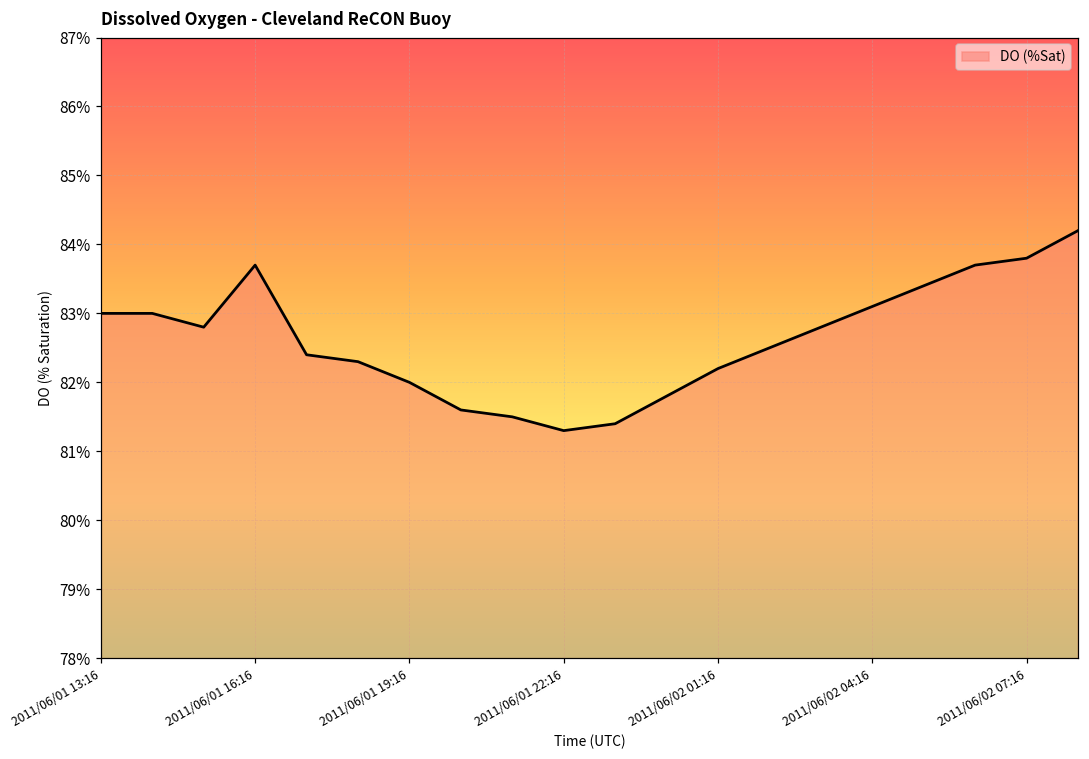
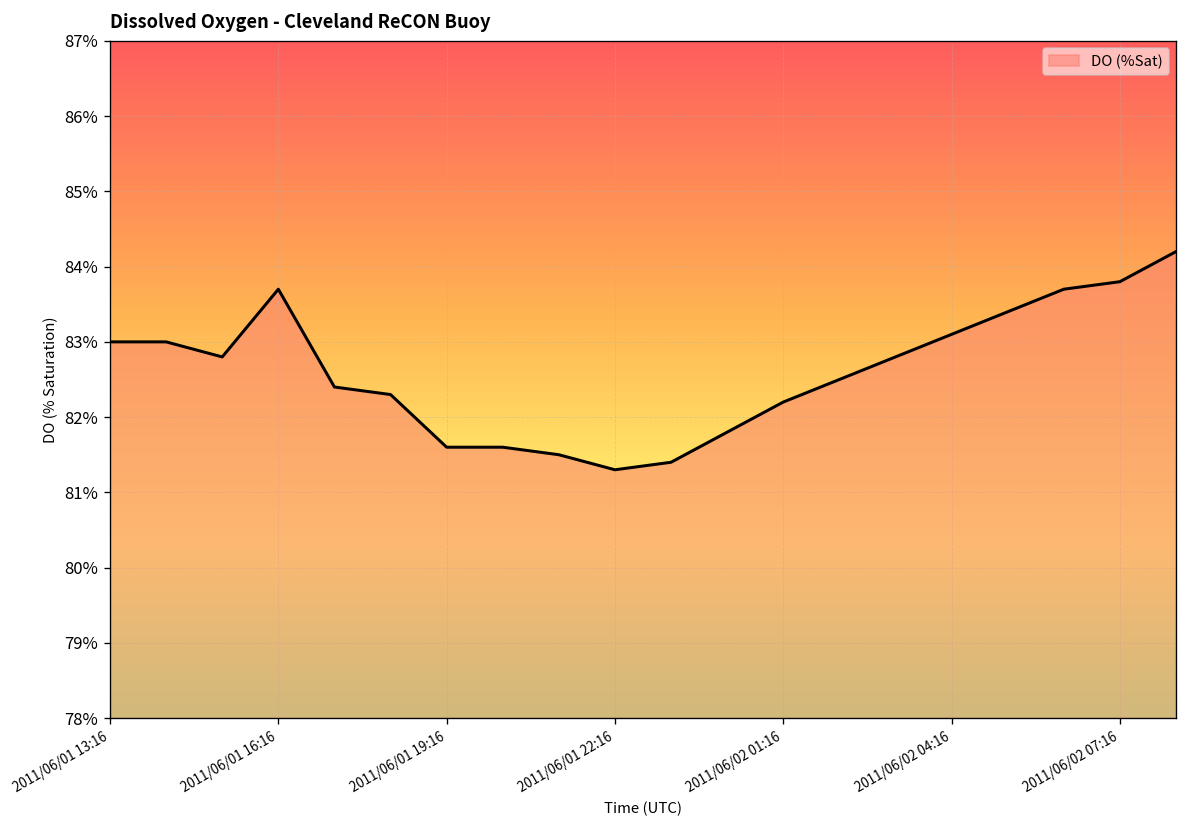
  {
    "2011/06/01 13:16": "83.0%",
    "2011/06/01 16:16": "83.7%",
-   "2011/06/01 19:16": "82.0%",
+   "2011/06/01 19:16": "81.6%",
    "2011/06/01 22:16": "81.3%",
    "2011/06/02 01:16": "82.2%",
    "2011/06/02 04:16": "83.1%",
    "2011/06/02 07:16": "83.8%"
  }
